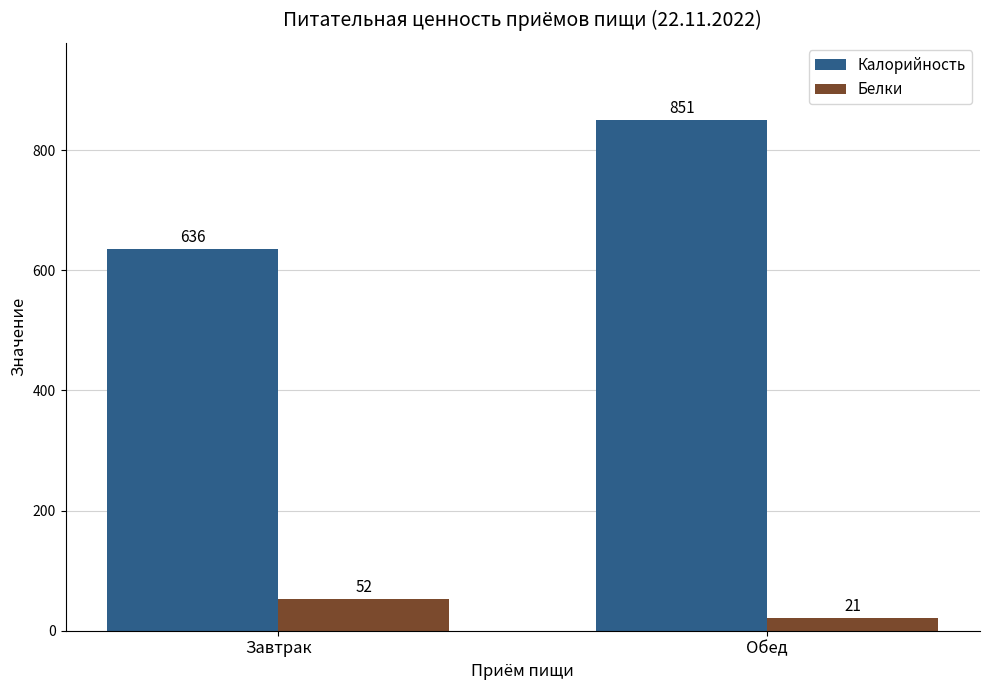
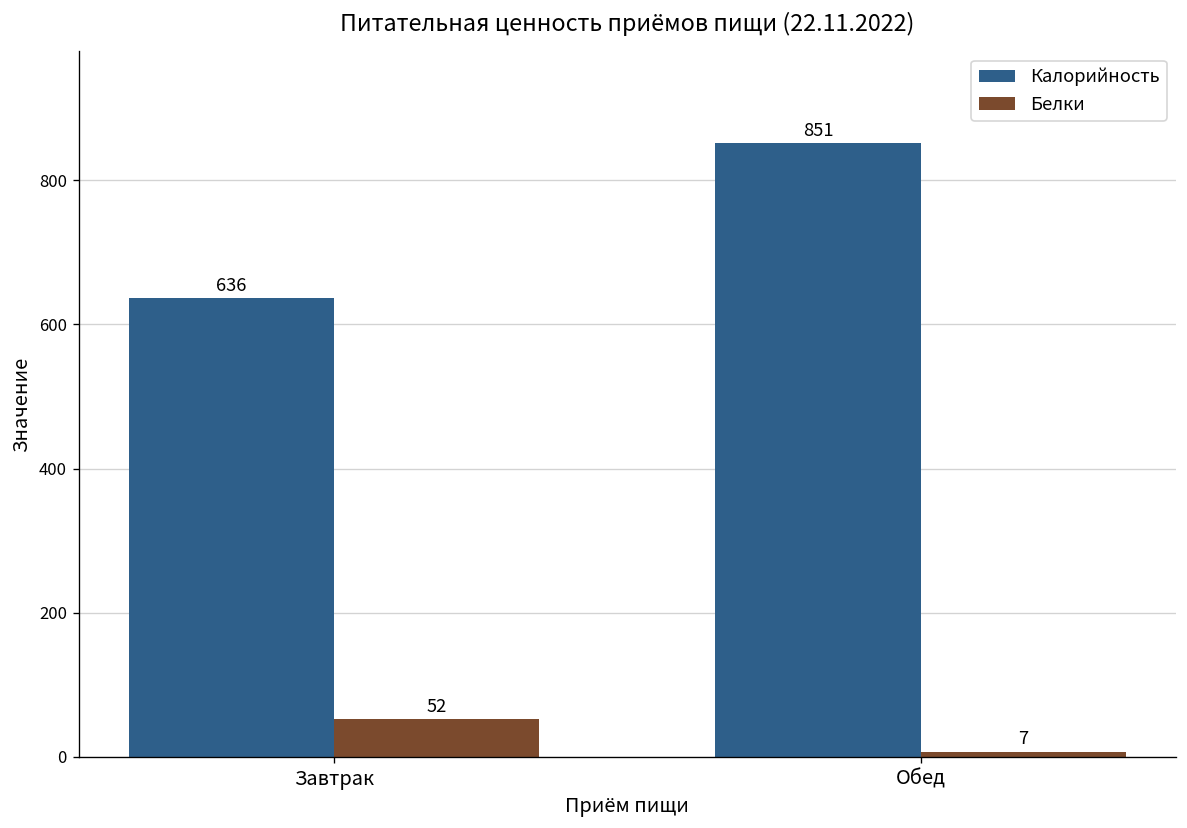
  {
    "Калорийность": {
      "Завтрак": 636,
      "Обед": 851
    },
    "Белки": {
      "Завтрак": 52,
-     "Обед": 21
+     "Обед": 7
    }
  }
